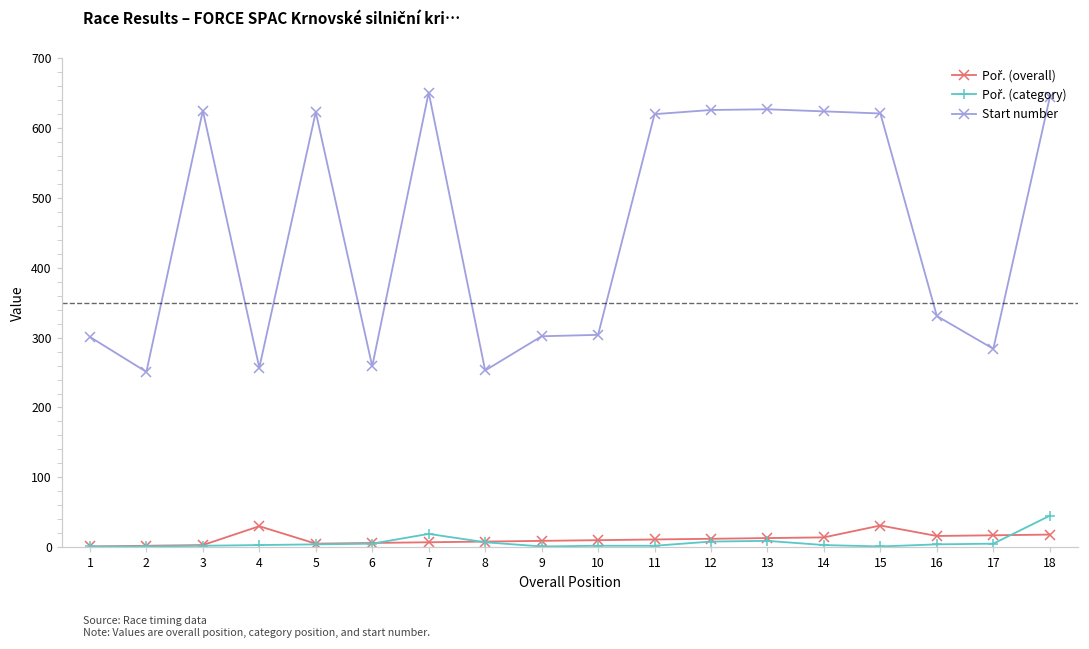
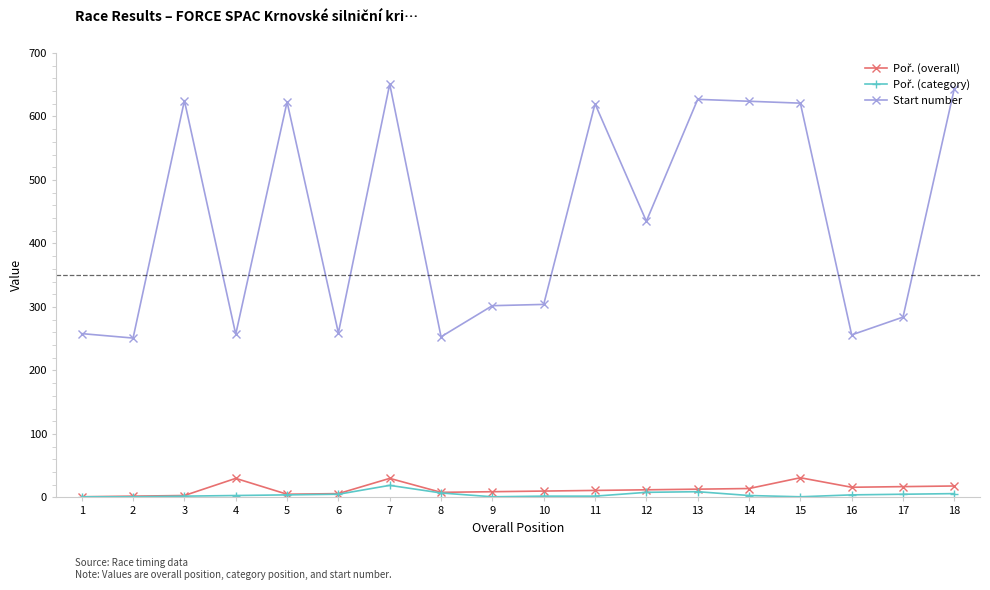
  {
    "Poř. (overall)": {
      "4": 30,
-     "7": 10,
+     "7": 30,
      "9": 10,
      "10": 10,
      "11": 10,
      "14": 10,
      "15": 30,
      "16": 20,
      "17": 20,
      "18": 20
    },
    "Poř. (category)": {
      "4": 0,
      "7": 20,
      "9": 0,
      "10": 0,
      "11": 0,
      "14": 0,
      "15": 0,
      "16": 0,
      "17": 10,
-     "18": 50
+     "18": 10
    },
    "Start number": {
-     "1": 300,
+     "1": 260,
      "2": 250,
      "3": 630,
      "4": 260,
      "5": 620,
      "6": 260,
      "7": 650,
      "8": 250,
      "9": 300,
      "10": 300,
      "11": 620,
-     "12": 630,
+     "12": 440,
      "13": 630,
      "14": 620,
      "15": 620,
-     "16": 330,
+     "16": 260,
      "17": 280,
      "18": 640
    }
  }
